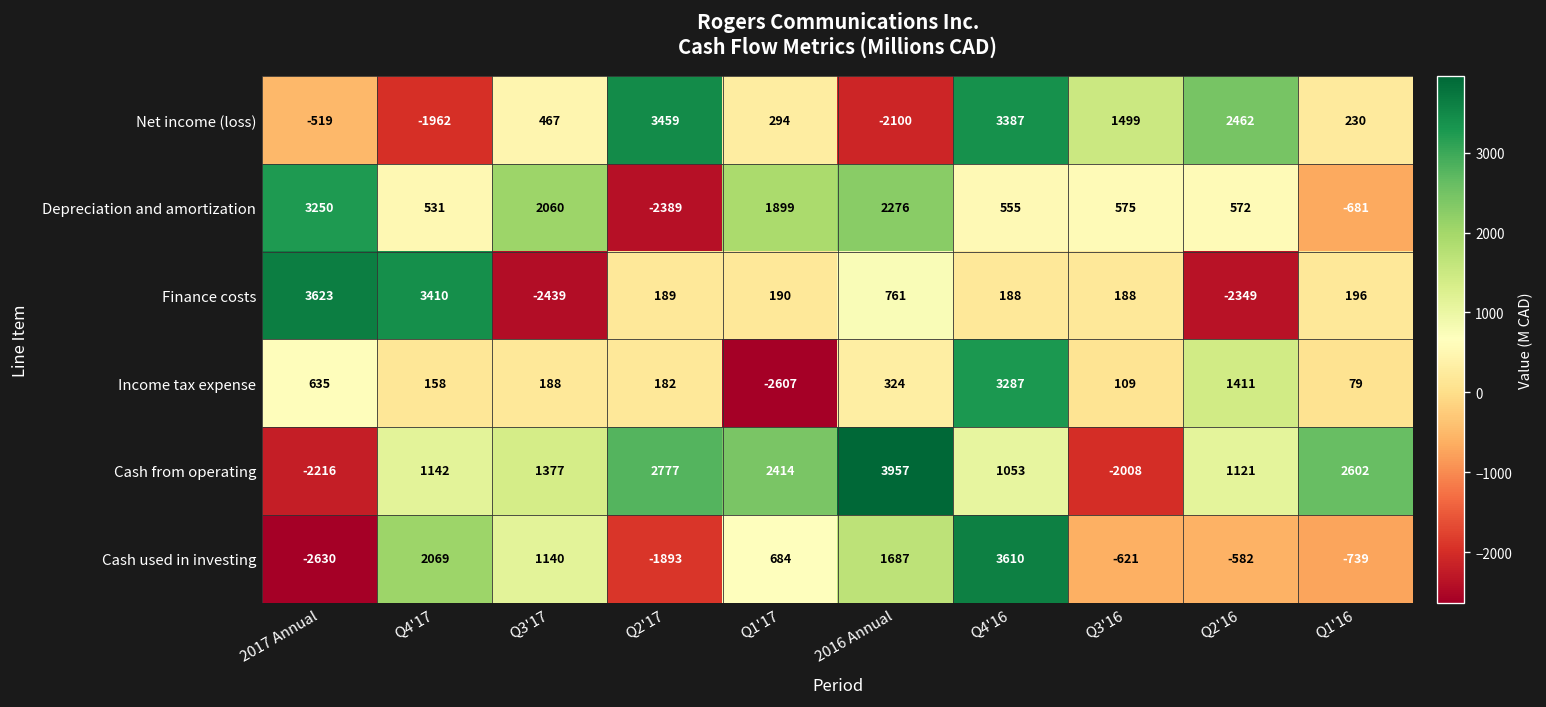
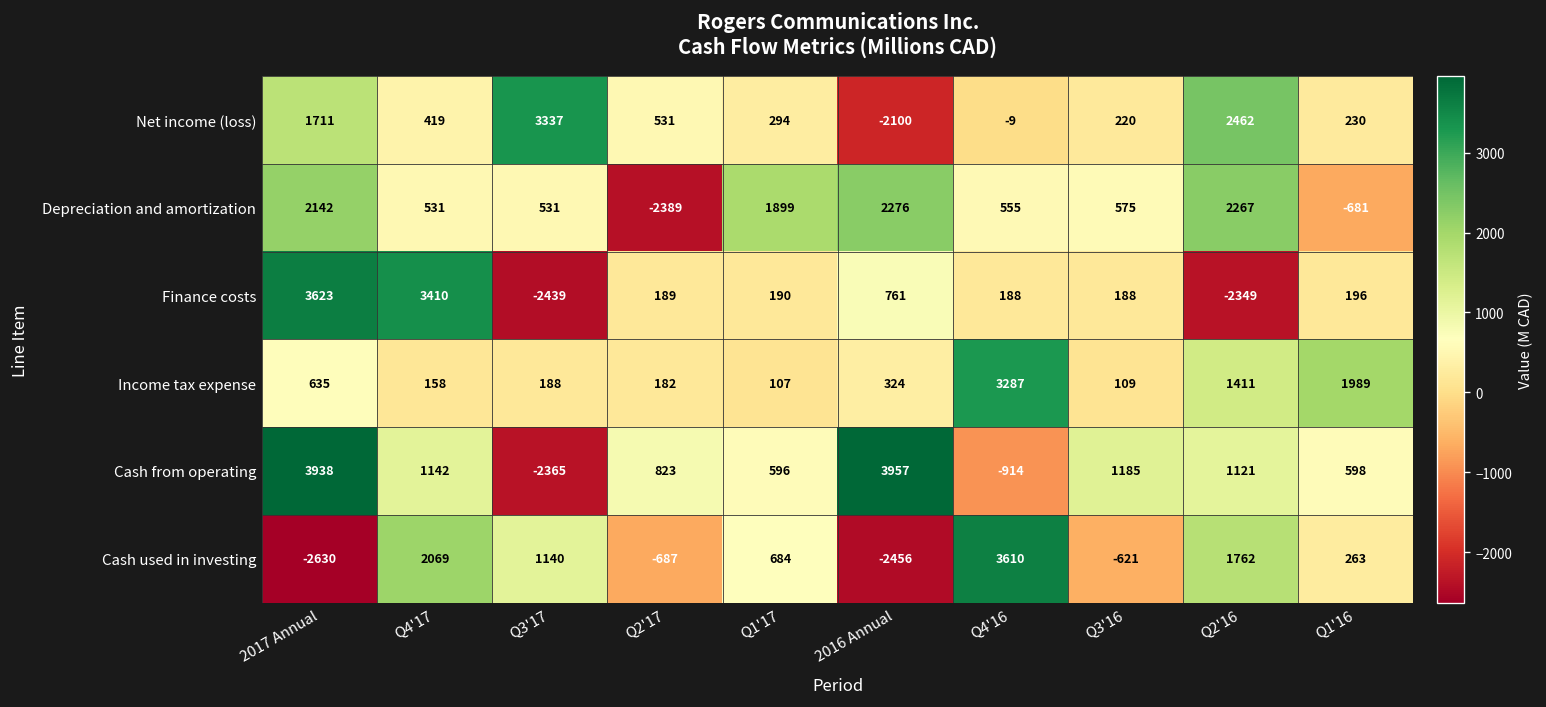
  {
    "Net income (loss)": {
-     "2017 Annual": -519,
-     "Q4'17": -1962,
-     "Q3'17": 467,
-     "Q2'17": 3459,
+     "2017 Annual": 1711,
+     "Q4'17": 419,
+     "Q3'17": 3337,
+     "Q2'17": 531,
      "Q1'17": 294,
      "2016 Annual": -2100,
-     "Q4'16": 3387,
-     "Q3'16": 1499,
+     "Q4'16": -9,
+     "Q3'16": 220,
      "Q2'16": 2462,
      "Q1'16": 230
    },
    "Depreciation and amortization": {
-     "2017 Annual": 3250,
+     "2017 Annual": 2142,
      "Q4'17": 531,
-     "Q3'17": 2060,
+     "Q3'17": 531,
      "Q2'17": -2389,
      "Q1'17": 1899,
      "2016 Annual": 2276,
      "Q4'16": 555,
      "Q3'16": 575,
-     "Q2'16": 572,
+     "Q2'16": 2267,
      "Q1'16": -681
    },
    "Finance costs": {
      "2017 Annual": 3623,
      "Q4'17": 3410,
      "Q3'17": -2439,
      "Q2'17": 189,
      "Q1'17": 190,
      "2016 Annual": 761,
      "Q4'16": 188,
      "Q3'16": 188,
      "Q2'16": -2349,
      "Q1'16": 196
    },
    "Income tax expense": {
      "2017 Annual": 635,
      "Q4'17": 158,
      "Q3'17": 188,
      "Q2'17": 182,
-     "Q1'17": -2607,
+     "Q1'17": 107,
      "2016 Annual": 324,
      "Q4'16": 3287,
      "Q3'16": 109,
      "Q2'16": 1411,
-     "Q1'16": 79
+     "Q1'16": 1989
    },
    "Cash from operating": {
-     "2017 Annual": -2216,
+     "2017 Annual": 3938,
      "Q4'17": 1142,
-     "Q3'17": 1377,
-     "Q2'17": 2777,
-     "Q1'17": 2414,
+     "Q3'17": -2365,
+     "Q2'17": 823,
+     "Q1'17": 596,
      "2016 Annual": 3957,
-     "Q4'16": 1053,
-     "Q3'16": -2008,
+     "Q4'16": -914,
+     "Q3'16": 1185,
      "Q2'16": 1121,
-     "Q1'16": 2602
+     "Q1'16": 598
    },
    "Cash used in investing": {
      "2017 Annual": -2630,
      "Q4'17": 2069,
      "Q3'17": 1140,
-     "Q2'17": -1893,
+     "Q2'17": -687,
      "Q1'17": 684,
-     "2016 Annual": 1687,
+     "2016 Annual": -2456,
      "Q4'16": 3610,
      "Q3'16": -621,
-     "Q2'16": -582,
-     "Q1'16": -739
+     "Q2'16": 1762,
+     "Q1'16": 263
    }
  }
